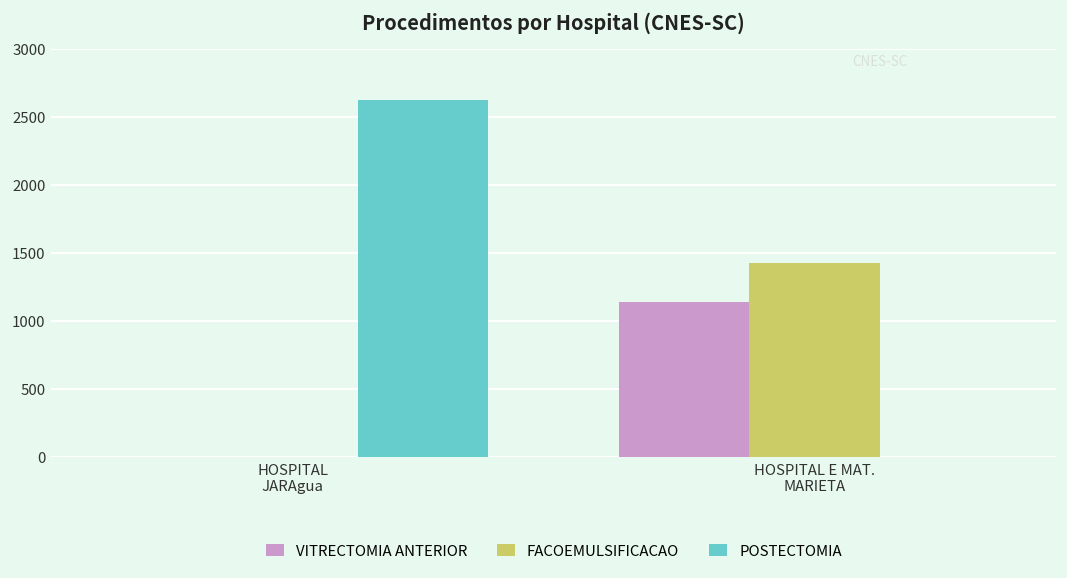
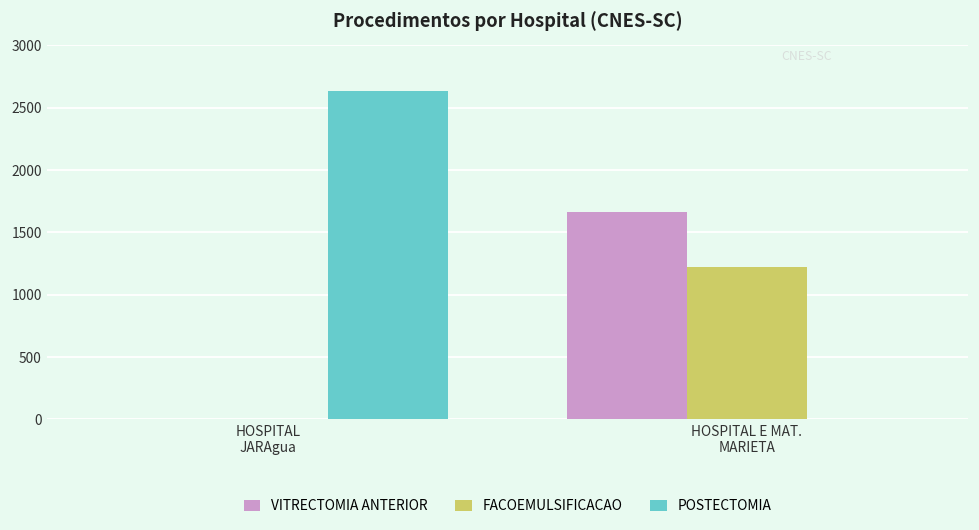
  {
    "VITRECTOMIA ANTERIOR": {
      "HOSPITAL JARAgua": 0,
-     "HOSPITAL E MAT. MARIETA": 1140
+     "HOSPITAL E MAT. MARIETA": 1660
    },
    "FACOEMULSIFICACAO": {
      "HOSPITAL JARAgua": 0,
-     "HOSPITAL E MAT. MARIETA": 1430
+     "HOSPITAL E MAT. MARIETA": 1220
    },
    "POSTECTOMIA": {
      "HOSPITAL JARAgua": 2630,
      "HOSPITAL E MAT. MARIETA": 0
    }
  }
